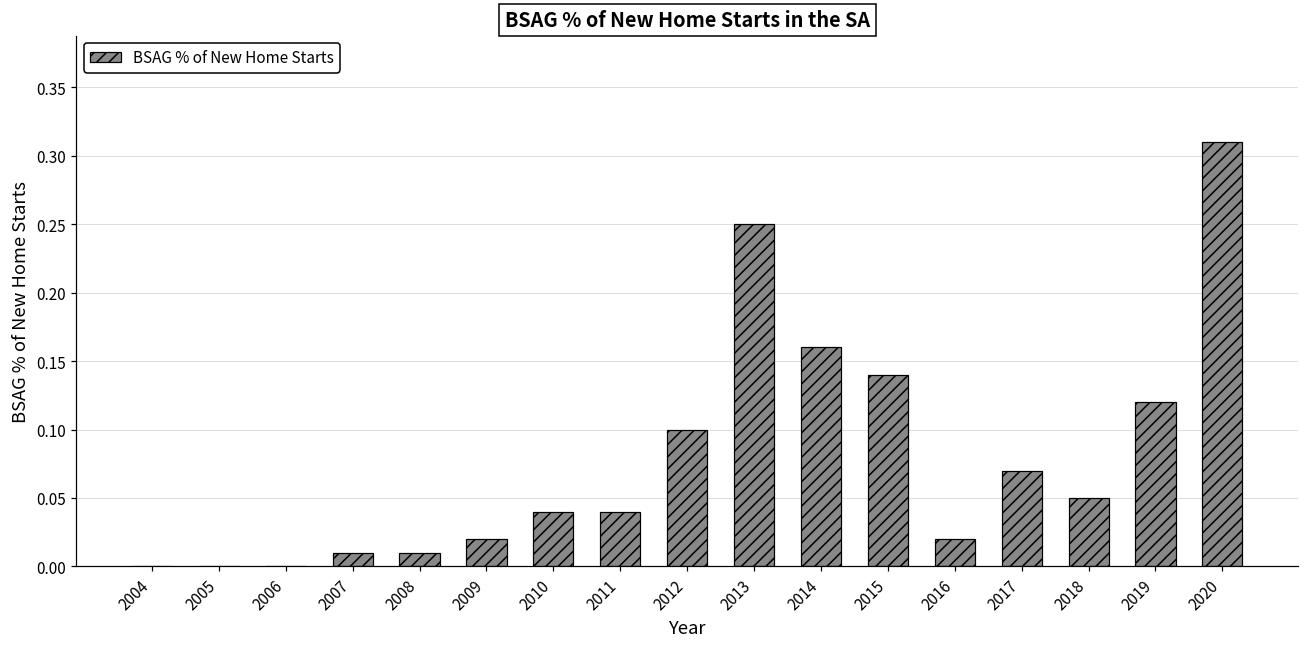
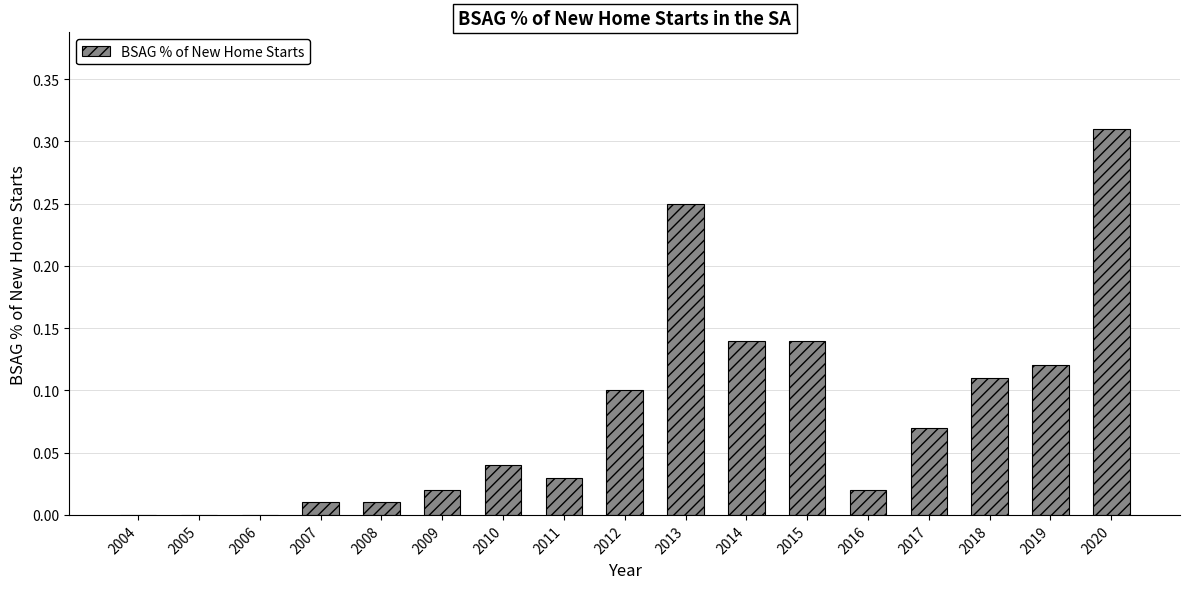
  {
    "2004": 0.00,
    "2005": 0.00,
    "2006": 0.00,
    "2007": 0.01,
    "2008": 0.01,
    "2009": 0.02,
    "2010": 0.04,
-   "2011": 0.04,
+   "2011": 0.03,
    "2012": 0.10,
    "2013": 0.25,
-   "2014": 0.16,
+   "2014": 0.14,
    "2015": 0.14,
    "2016": 0.02,
    "2017": 0.07,
-   "2018": 0.05,
+   "2018": 0.11,
    "2019": 0.12,
    "2020": 0.31
  }
